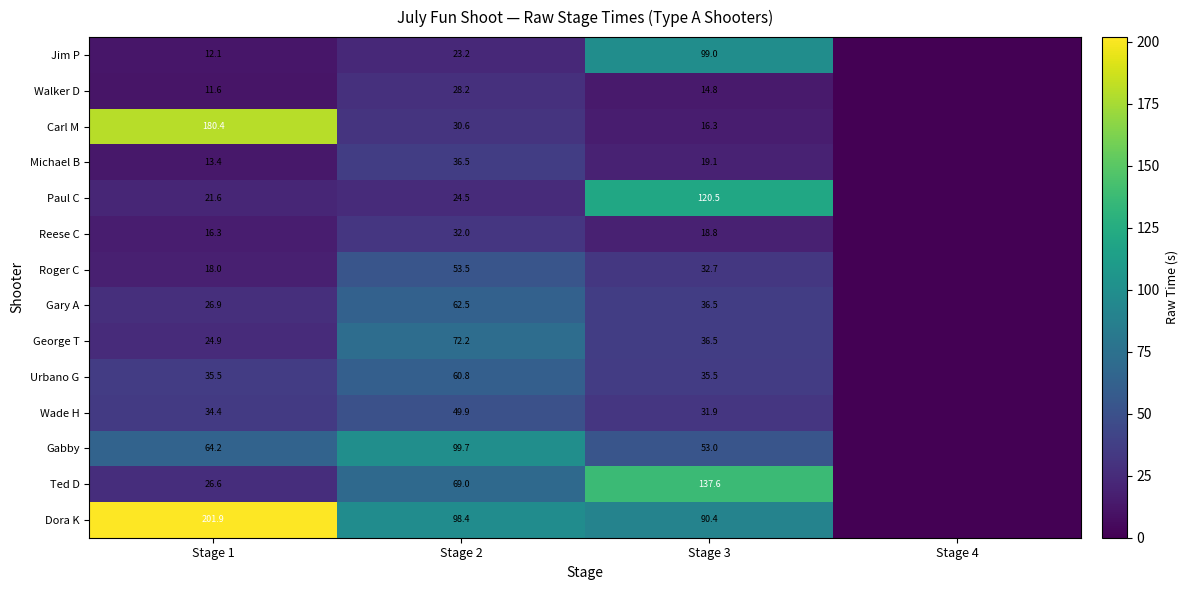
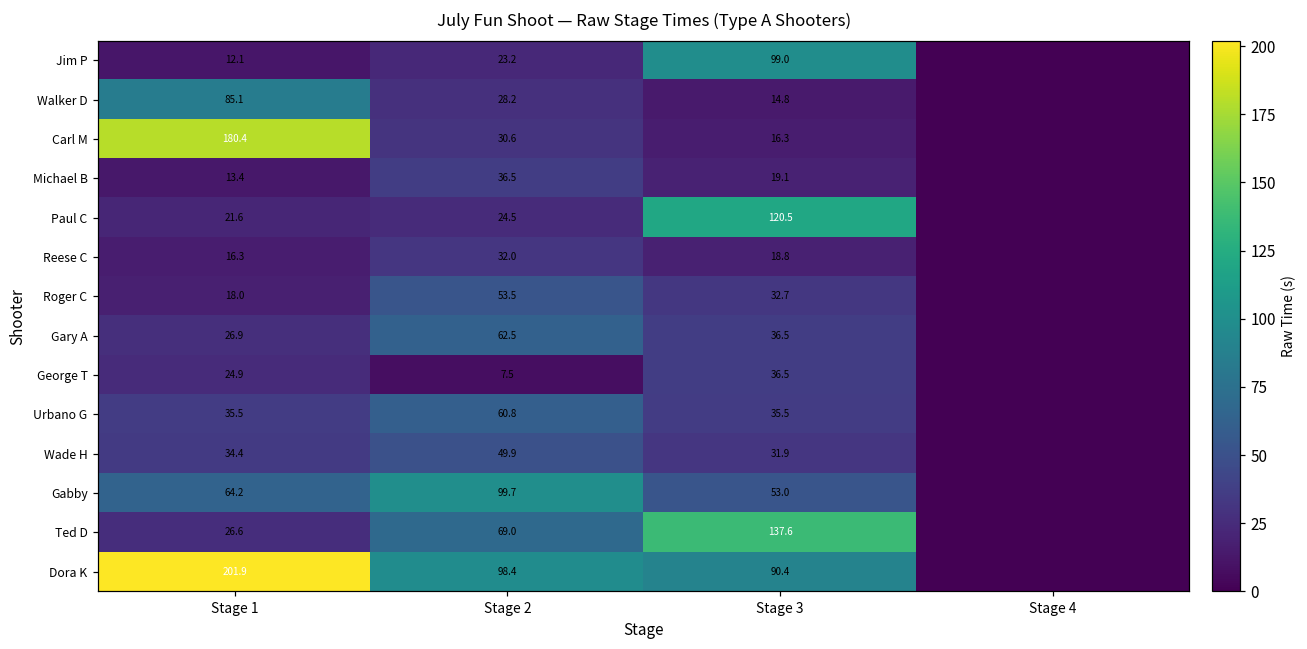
  {
    "Jim P": {
      "Stage 1": 12.1,
      "Stage 2": 23.2,
      "Stage 3": 99.0
    },
    "Walker D": {
-     "Stage 1": 11.6,
+     "Stage 1": 85.1,
      "Stage 2": 28.2,
      "Stage 3": 14.8
    },
    "Carl M": {
      "Stage 1": 180.4,
      "Stage 2": 30.6,
      "Stage 3": 16.3
    },
    "Michael B": {
      "Stage 1": 13.4,
      "Stage 2": 36.5,
      "Stage 3": 19.1
    },
    "Paul C": {
      "Stage 1": 21.6,
      "Stage 2": 24.5,
      "Stage 3": 120.5
    },
    "Reese C": {
      "Stage 1": 16.3,
      "Stage 2": 32.0,
      "Stage 3": 18.8
    },
    "Roger C": {
      "Stage 1": 18.0,
      "Stage 2": 53.5,
      "Stage 3": 32.7
    },
    "Gary A": {
      "Stage 1": 26.9,
      "Stage 2": 62.5,
      "Stage 3": 36.5
    },
    "George T": {
      "Stage 1": 24.9,
-     "Stage 2": 72.2,
+     "Stage 2": 7.5,
      "Stage 3": 36.5
    },
    "Urbano G": {
      "Stage 1": 35.5,
      "Stage 2": 60.8,
      "Stage 3": 35.5
    },
    "Wade H": {
      "Stage 1": 34.4,
      "Stage 2": 49.9,
      "Stage 3": 31.9
    },
    "Gabby": {
      "Stage 1": 64.2,
      "Stage 2": 99.7,
      "Stage 3": 53.0
    },
    "Ted D": {
      "Stage 1": 26.6,
      "Stage 2": 69.0,
      "Stage 3": 137.6
    },
    "Dora K": {
      "Stage 1": 201.9,
      "Stage 2": 98.4,
      "Stage 3": 90.4
    }
  }
